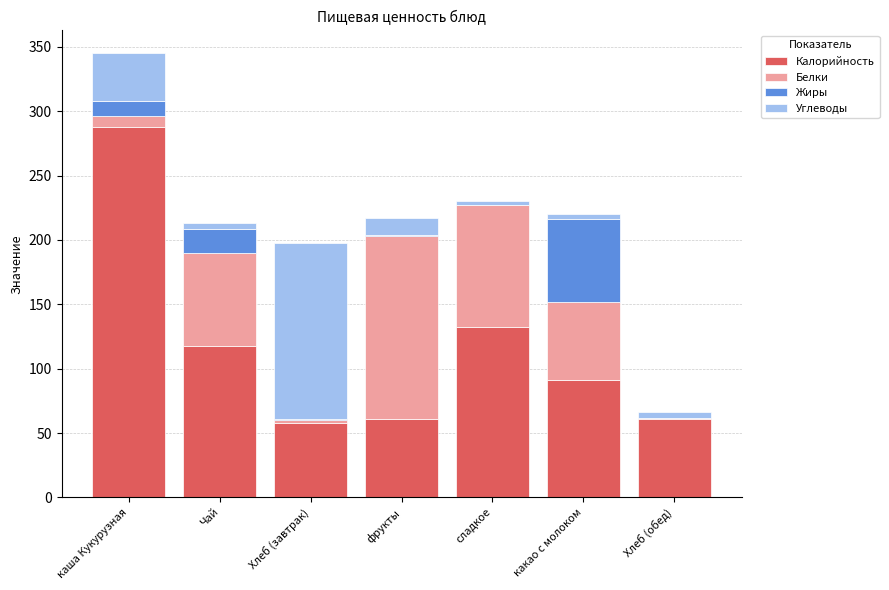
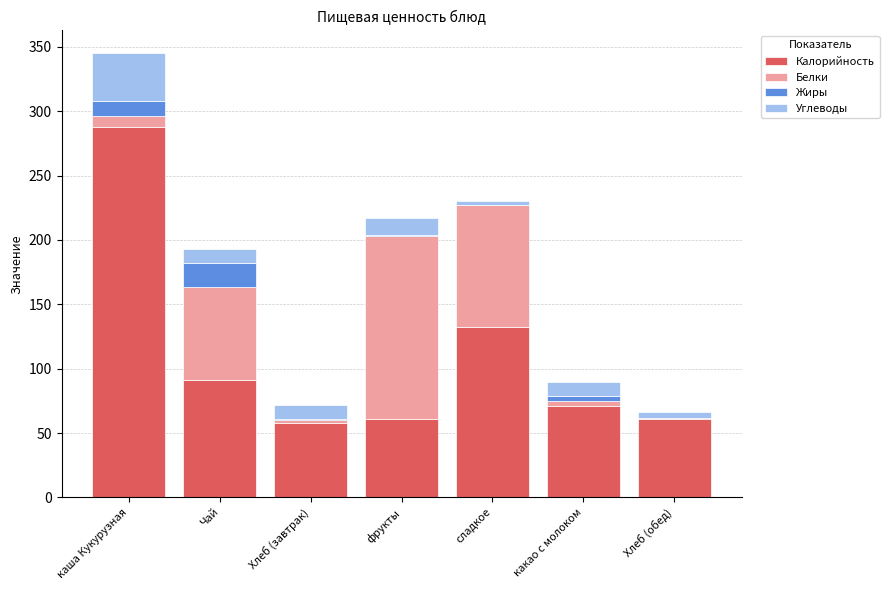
  {
    "Калорийность": {
      "каша Кукурузная": 288,
-     "Чай": 118,
+     "Чай": 91,
      "Хлеб (завтрак)": 58,
      "фрукты": 61,
      "сладкое": 132,
-     "какао с молоком": 91,
+     "какао с молоком": 71,
      "Хлеб (обед)": 61
    },
    "Белки": {
      "каша Кукурузная": 8,
      "Чай": 72,
      "Хлеб (завтрак)": 2,
      "фрукты": 142,
      "сладкое": 95,
-     "какао с молоком": 61
+     "какао с молоком": 4
    },
    "Жиры": {
      "каша Кукурузная": 12,
      "Чай": 19,
      "сладкое": 0,
-     "какао с молоком": 64,
+     "какао с молоком": 4,
      "Хлеб (обед)": 0
    },
    "Углеводы": {
      "каша Кукурузная": 38,
-     "Чай": 5,
-     "Хлеб (завтрак)": 137,
+     "Чай": 11,
+     "Хлеб (завтрак)": 12,
      "фрукты": 14,
      "сладкое": 3,
-     "какао с молоком": 4,
+     "какао с молоком": 11,
      "Хлеб (обед)": 4
    }
  }
